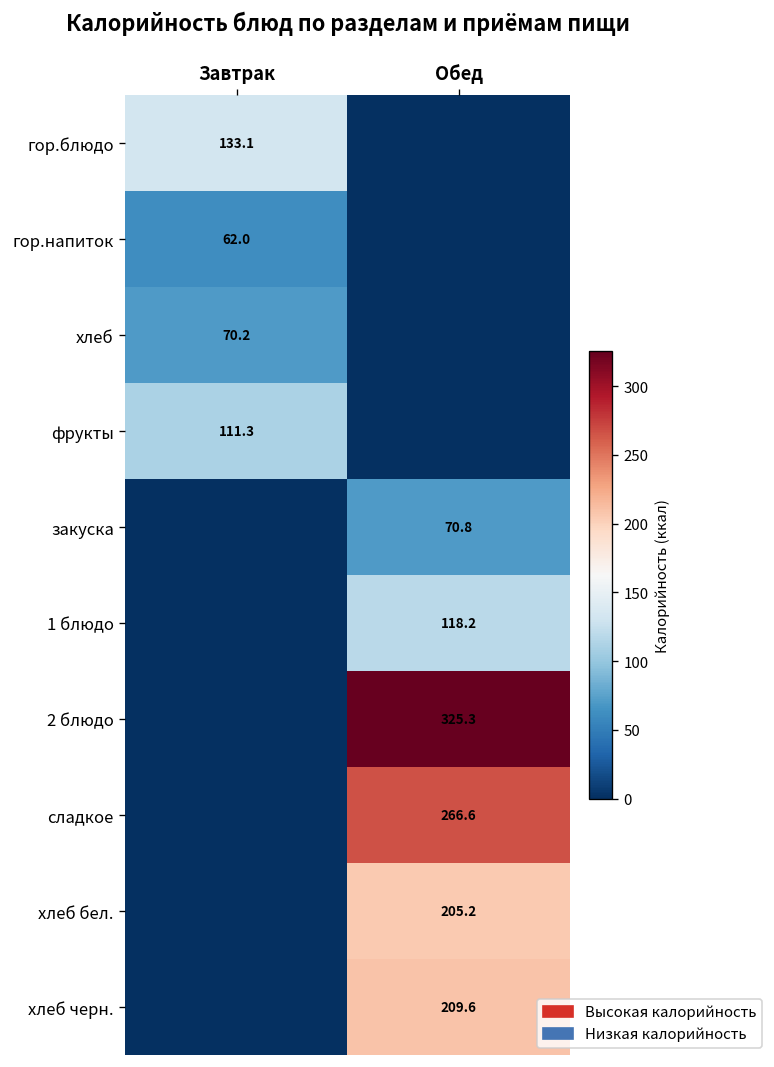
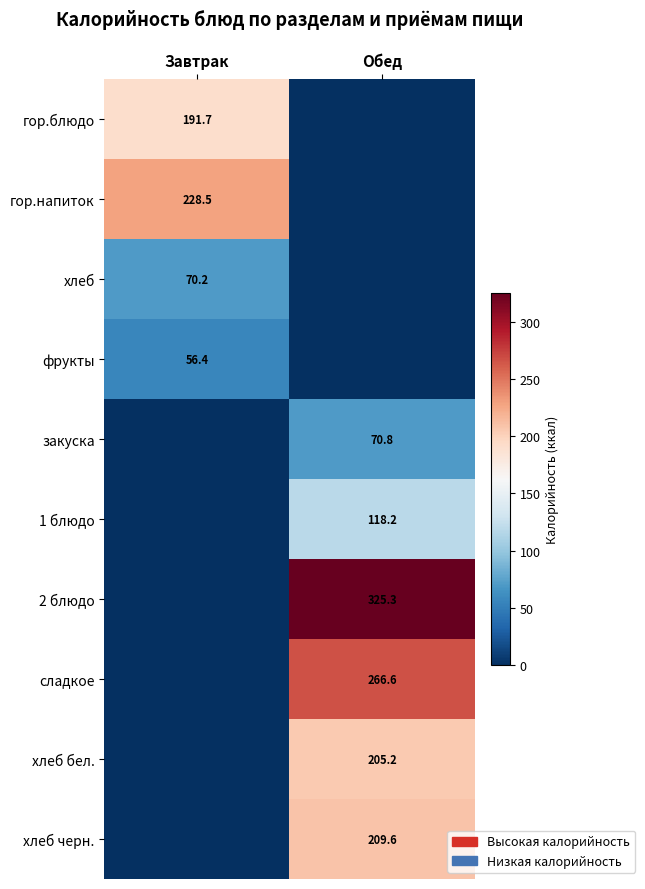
  {
    "гор.блюдо": {
-     "Завтрак": 133.1
+     "Завтрак": 191.7
    },
    "гор.напиток": {
-     "Завтрак": 62.0
+     "Завтрак": 228.5
    },
    "хлеб": {
      "Завтрак": 70.2
    },
    "фрукты": {
-     "Завтрак": 111.3
+     "Завтрак": 56.4
    },
    "закуска": {
      "Обед": 70.8
    },
    "1 блюдо": {
      "Обед": 118.2
    },
    "2 блюдо": {
      "Обед": 325.3
    },
    "сладкое": {
      "Обед": 266.6
    },
    "хлеб бел.": {
      "Обед": 205.2
    },
    "хлеб черн.": {
      "Обед": 209.6
    }
  }
